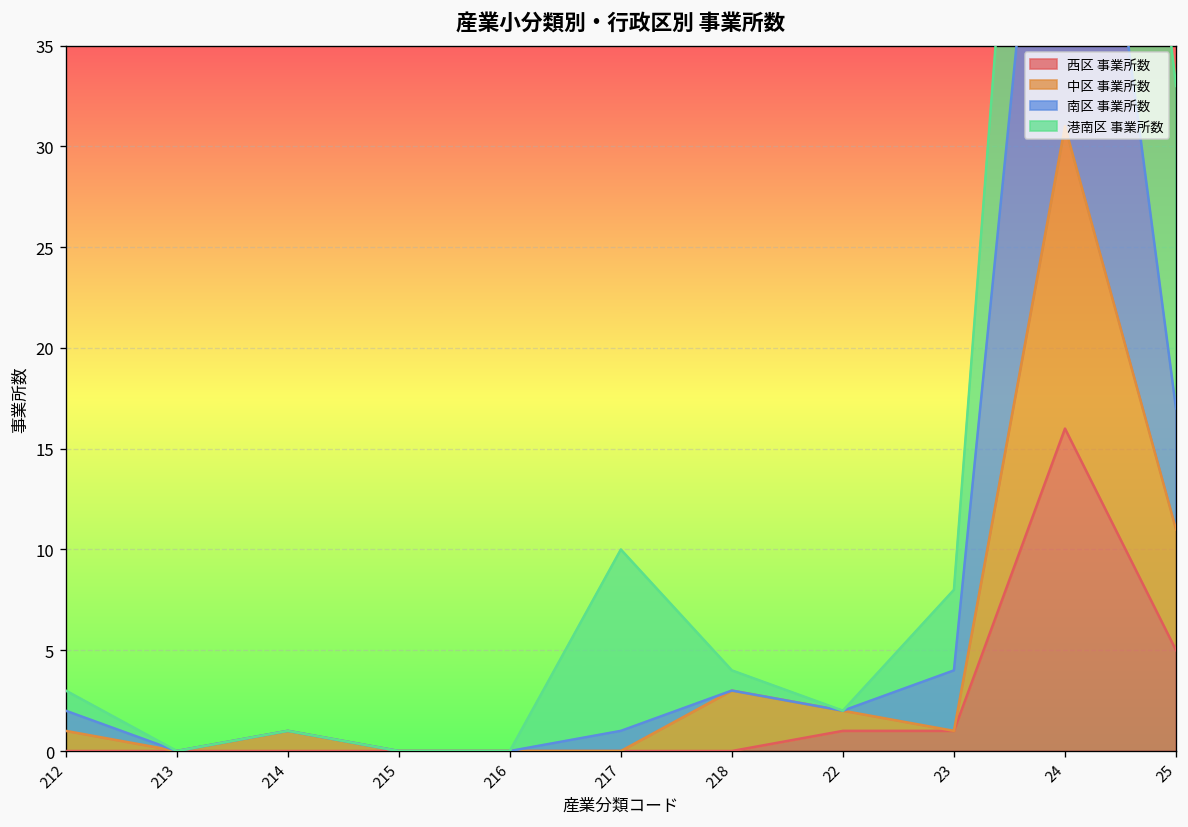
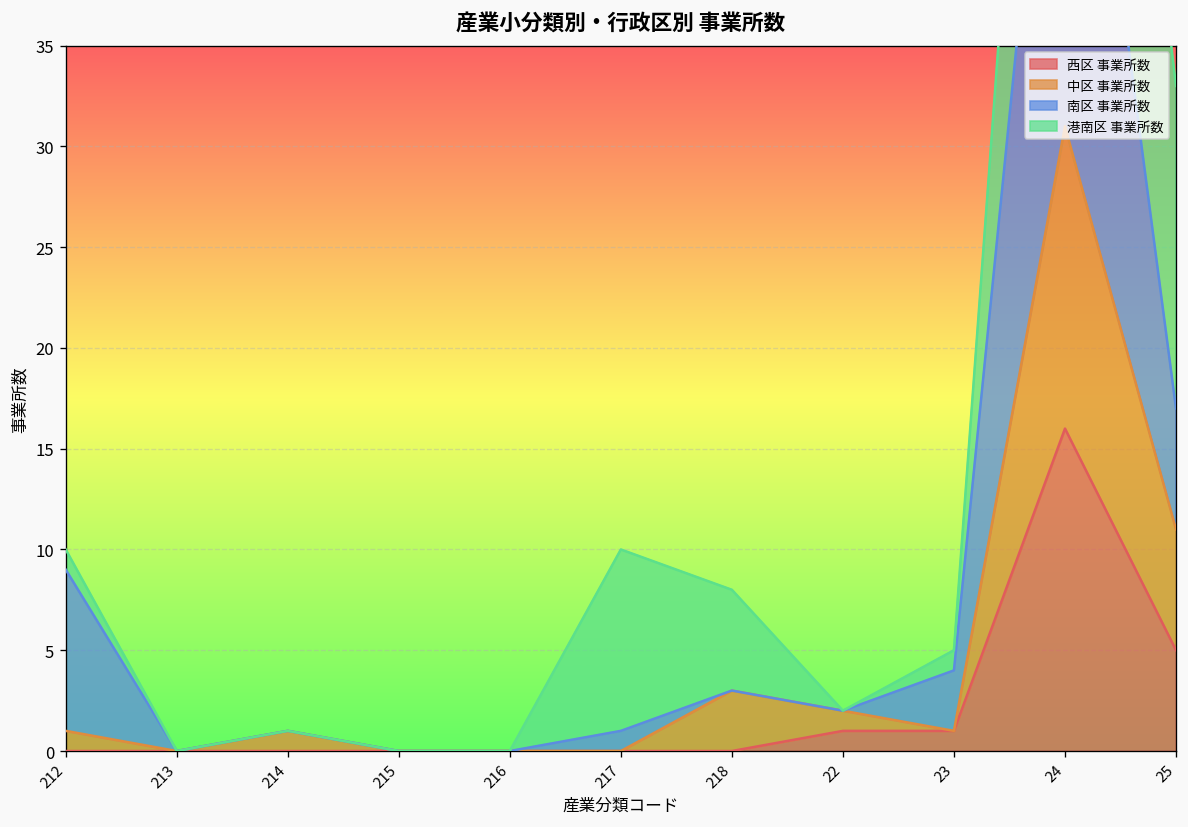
  {
    "南区 事業所数": {
-     "212": 1,
+     "212": 8,
      "217": 1,
      "23": 3,
      "25": 6
    },
    "港南区 事業所数": {
      "212": 1,
      "217": 9,
-     "218": 1,
-     "23": 4,
+     "218": 5,
+     "23": 1,
      "25": 16
    }
  }
